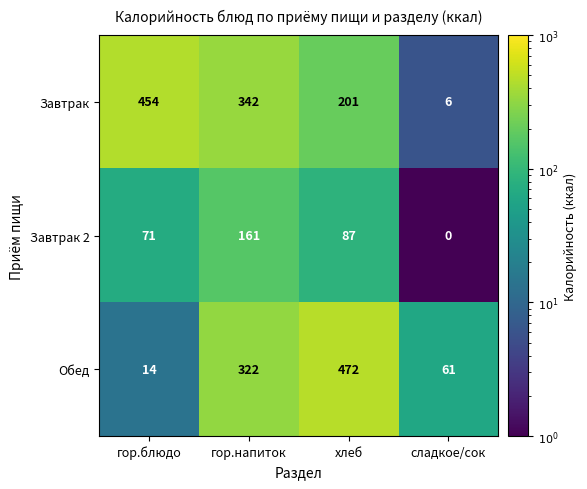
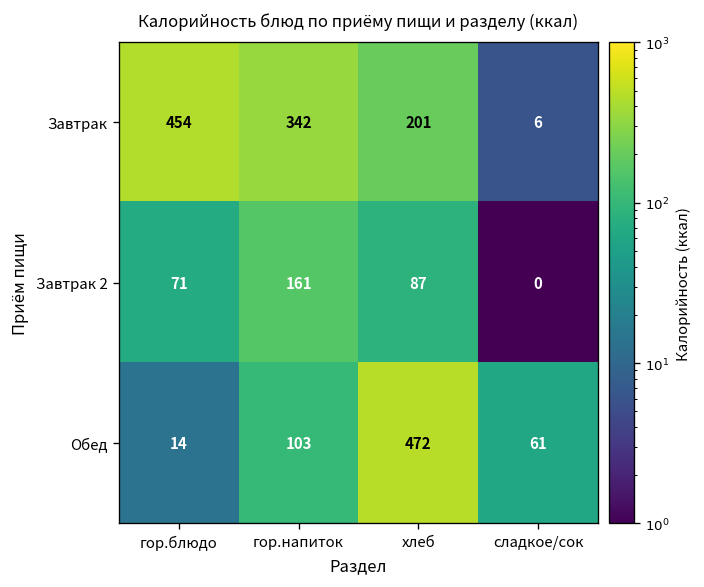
  {
    "Завтрак": {
      "гор.блюдо": 454,
      "гор.напиток": 342,
      "хлеб": 201,
      "сладкое/сок": 6
    },
    "Завтрак 2": {
      "гор.блюдо": 71,
      "гор.напиток": 161,
      "хлеб": 87,
      "сладкое/сок": 0
    },
    "Обед": {
      "гор.блюдо": 14,
-     "гор.напиток": 322,
+     "гор.напиток": 103,
      "хлеб": 472,
      "сладкое/сок": 61
    }
  }
